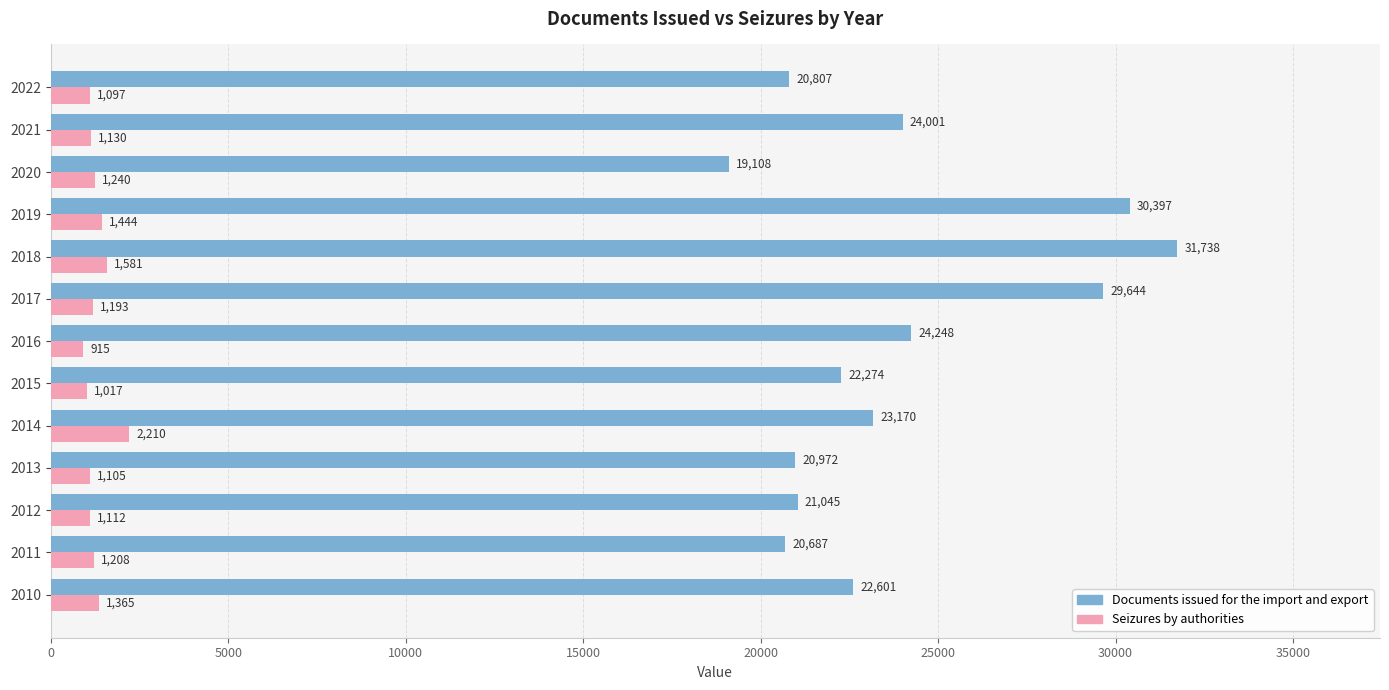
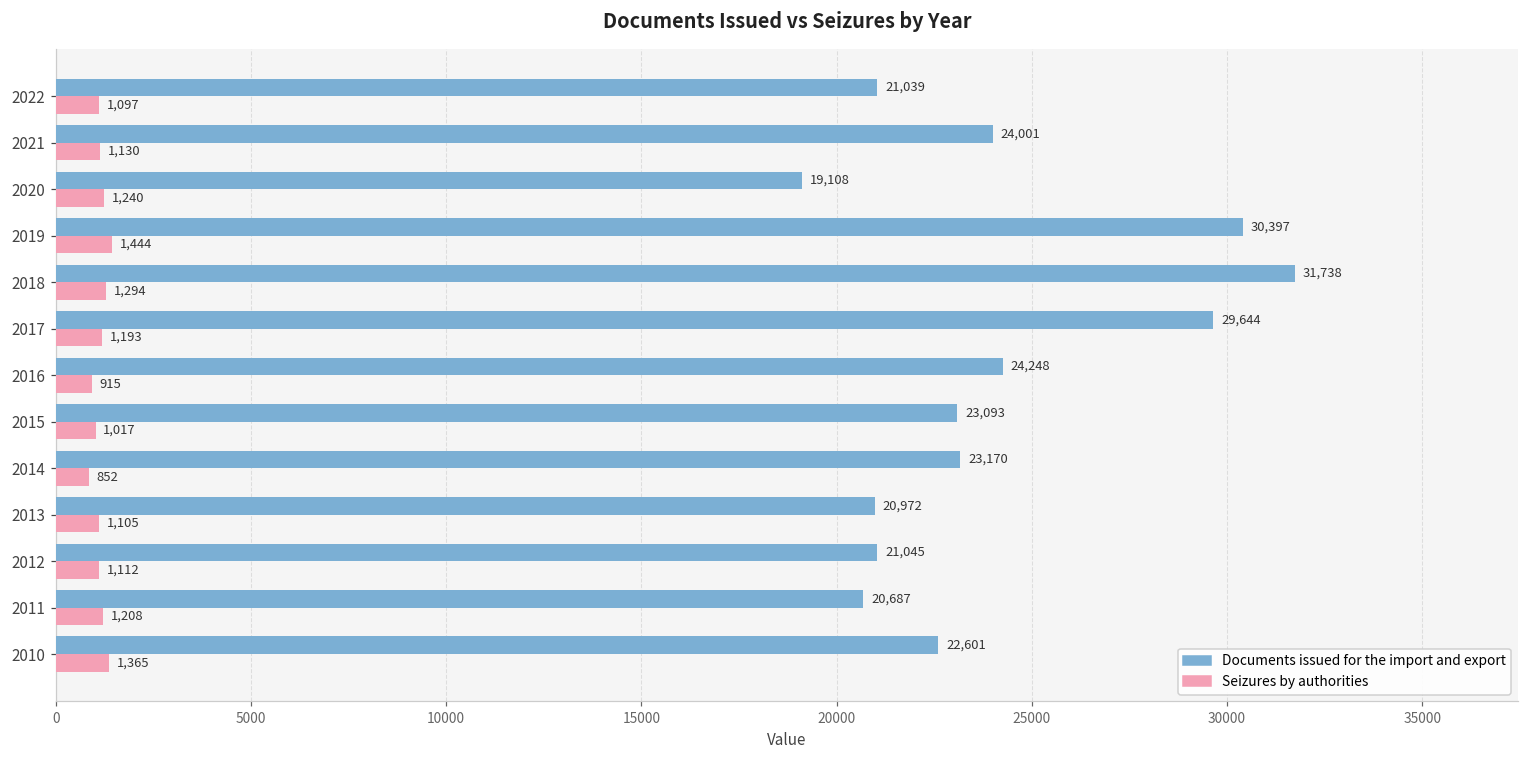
  {
    "Documents issued for the import and export": {
-     "2022": "20,807",
+     "2022": "21,039",
      "2021": "24,001",
      "2020": "19,108",
      "2019": "30,397",
      "2018": "31,738",
      "2017": "29,644",
      "2016": "24,248",
-     "2015": "22,274",
+     "2015": "23,093",
      "2014": "23,170",
      "2013": "20,972",
      "2012": "21,045",
      "2011": "20,687",
      "2010": "22,601"
    },
    "Seizures by authorities": {
      "2022": "1,097",
      "2021": "1,130",
      "2020": "1,240",
      "2019": "1,444",
-     "2018": "1,581",
+     "2018": "1,294",
      "2017": "1,193",
      "2016": "915",
      "2015": "1,017",
-     "2014": "2,210",
+     "2014": "852",
      "2013": "1,105",
      "2012": "1,112",
      "2011": "1,208",
      "2010": "1,365"
    }
  }
